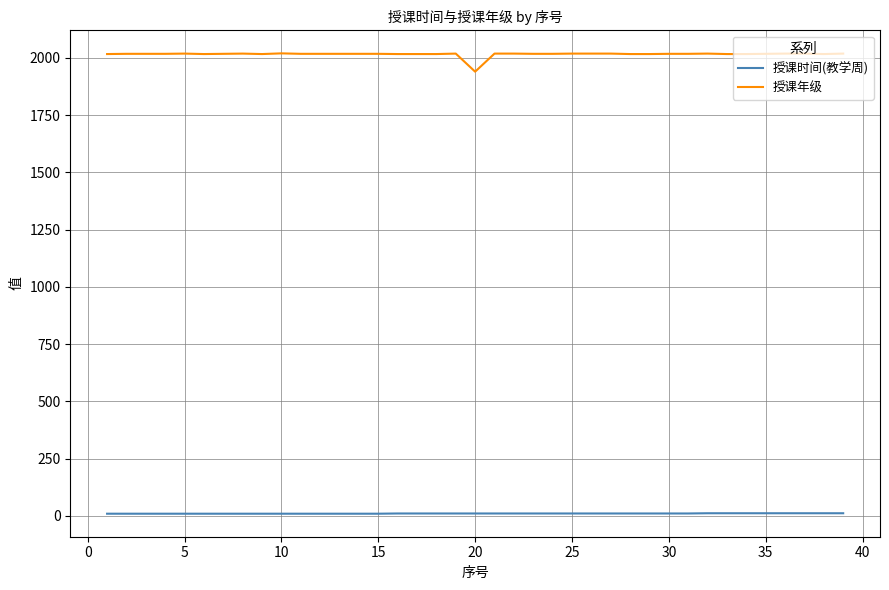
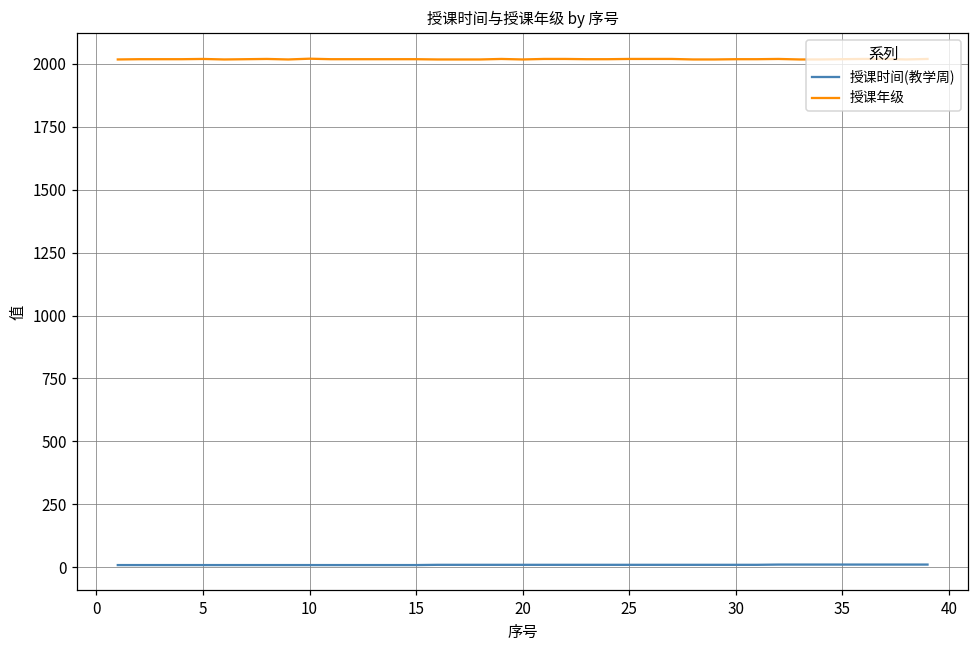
  {
    "授课时间(教学周)": {
      "5": 10,
      "10": 10,
      "15": 10,
      "20": 10,
      "25": 10,
      "30": 10,
      "35": 10
    },
    "授课年级": {
      "5": 2020,
      "10": 2020,
      "15": 2020,
-     "20": 1940,
+     "20": 2020,
      "25": 2020,
      "30": 2020
    }
  }
